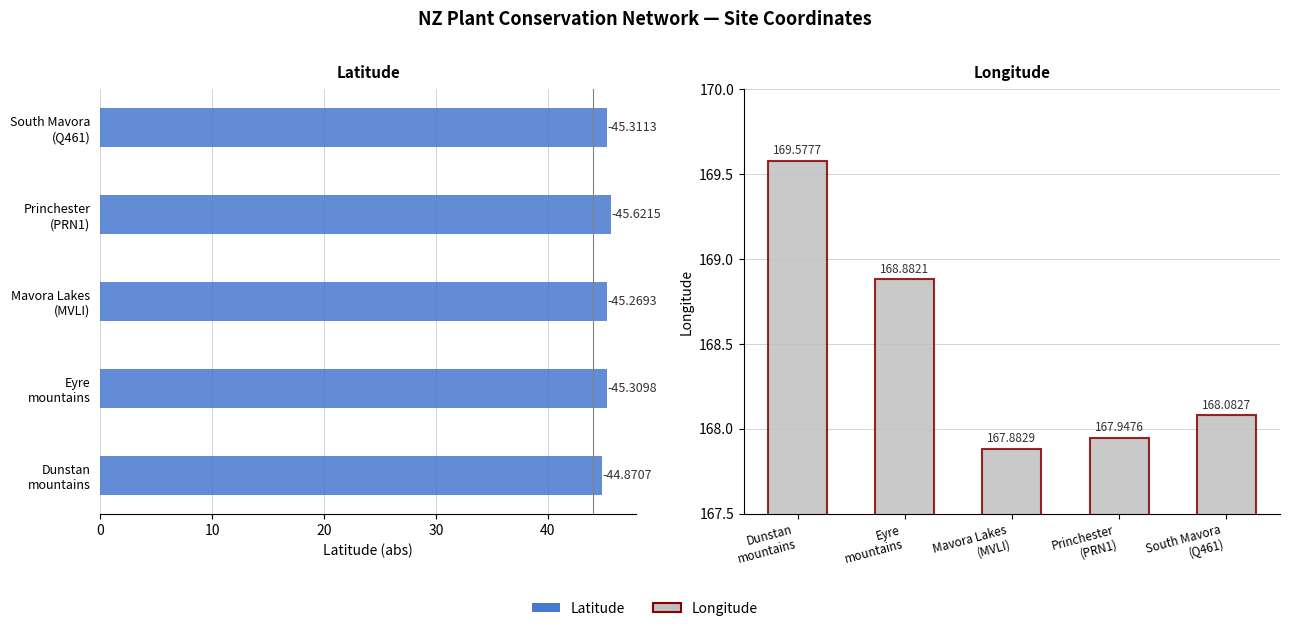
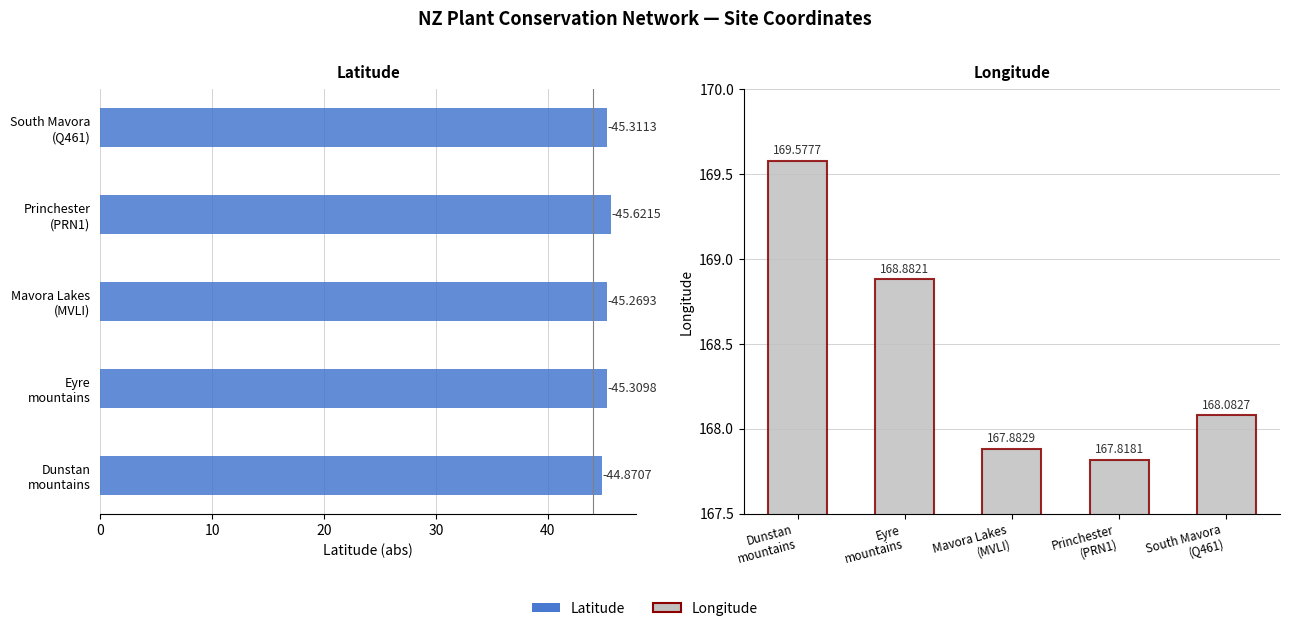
  {
    "Longitude": {
      "Dunstan mountains": 169.5777,
      "Eyre mountains": 168.8821,
      "Mavora Lakes (MVLI)": 167.8829,
-     "Princhester (PRN1)": 167.9476,
+     "Princhester (PRN1)": 167.8181,
      "South Mavora (Q461)": 168.0827
    }
  }
